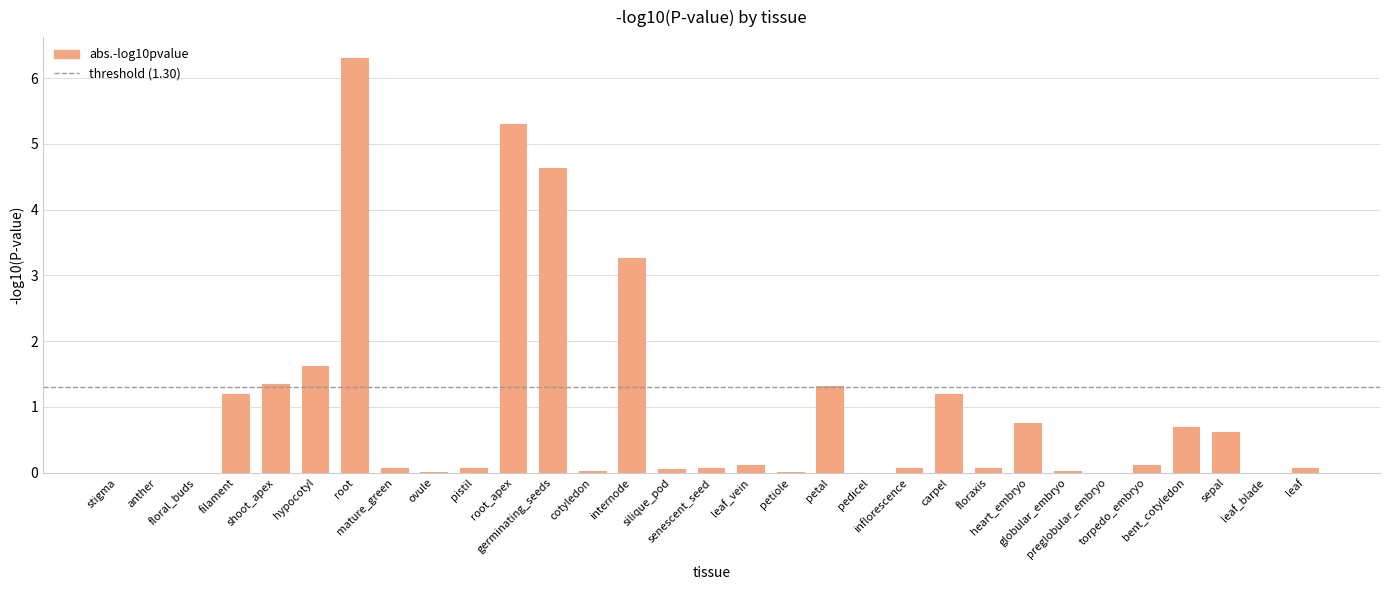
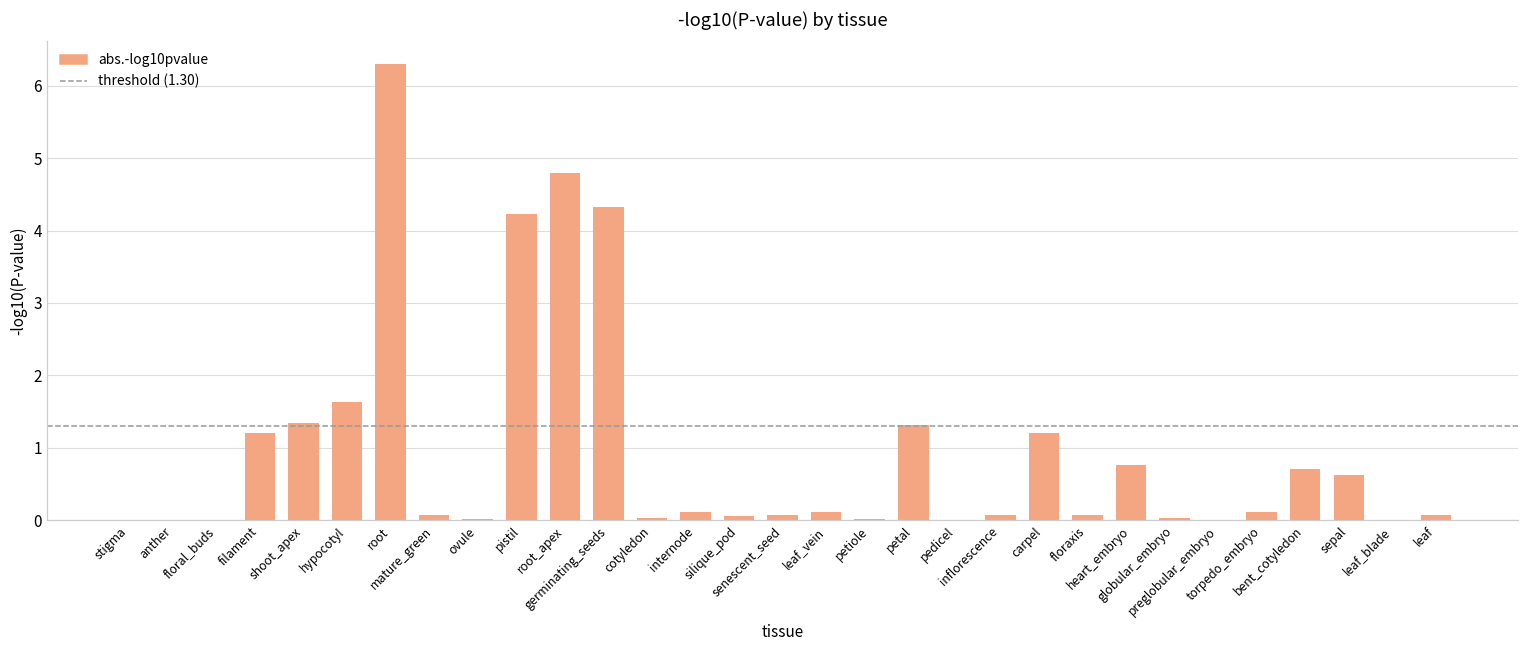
  {
    "stigma": 0.0,
    "anther": 0.0,
    "floral_buds": 0.0,
    "filament": 1.2,
    "shoot_apex": 1.3,
    "hypocotyl": 1.6,
    "root": 6.3,
    "mature_green": 0.1,
-   "pistil": 0.1,
-   "root_apex": 5.3,
-   "germinating_seeds": 4.6,
-   "internode": 3.3,
+   "pistil": 4.2,
+   "root_apex": 4.8,
+   "germinating_seeds": 4.3,
+   "internode": 0.1,
    "silique_pod": 0.1,
    "senescent_seed": 0.1,
    "leaf_vein": 0.1,
    "petal": 1.3,
    "pedicel": 0.0,
    "inflorescence": 0.1,
    "carpel": 1.2,
    "floraxis": 0.1,
    "heart_embryo": 0.8,
    "preglobular_embryo": 0.0,
    "torpedo_embryo": 0.1,
    "bent_cotyledon": 0.7,
    "sepal": 0.6,
    "leaf_blade": 0.0,
    "leaf": 0.1
  }
